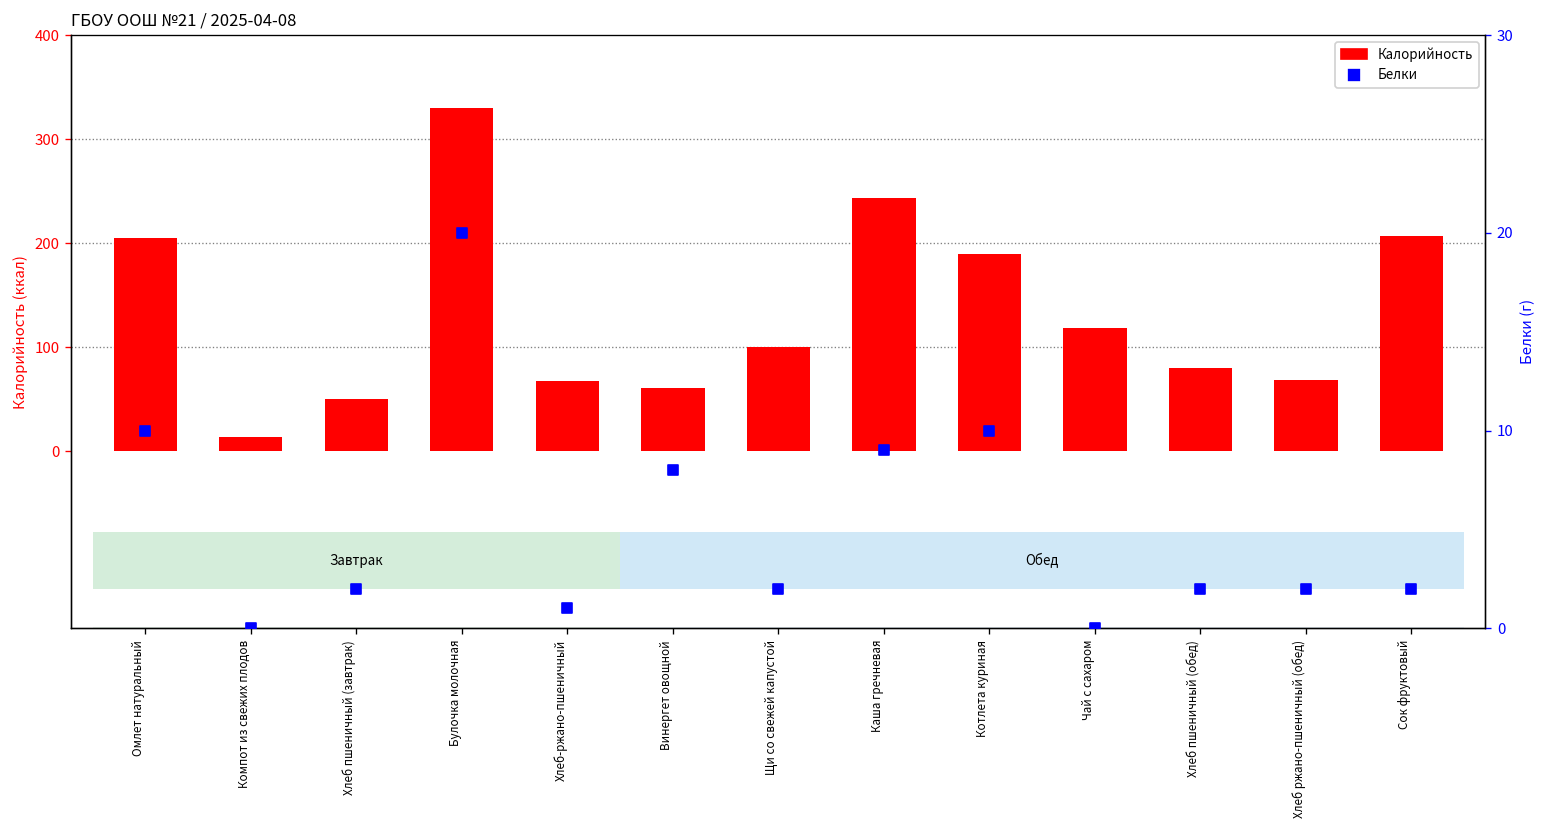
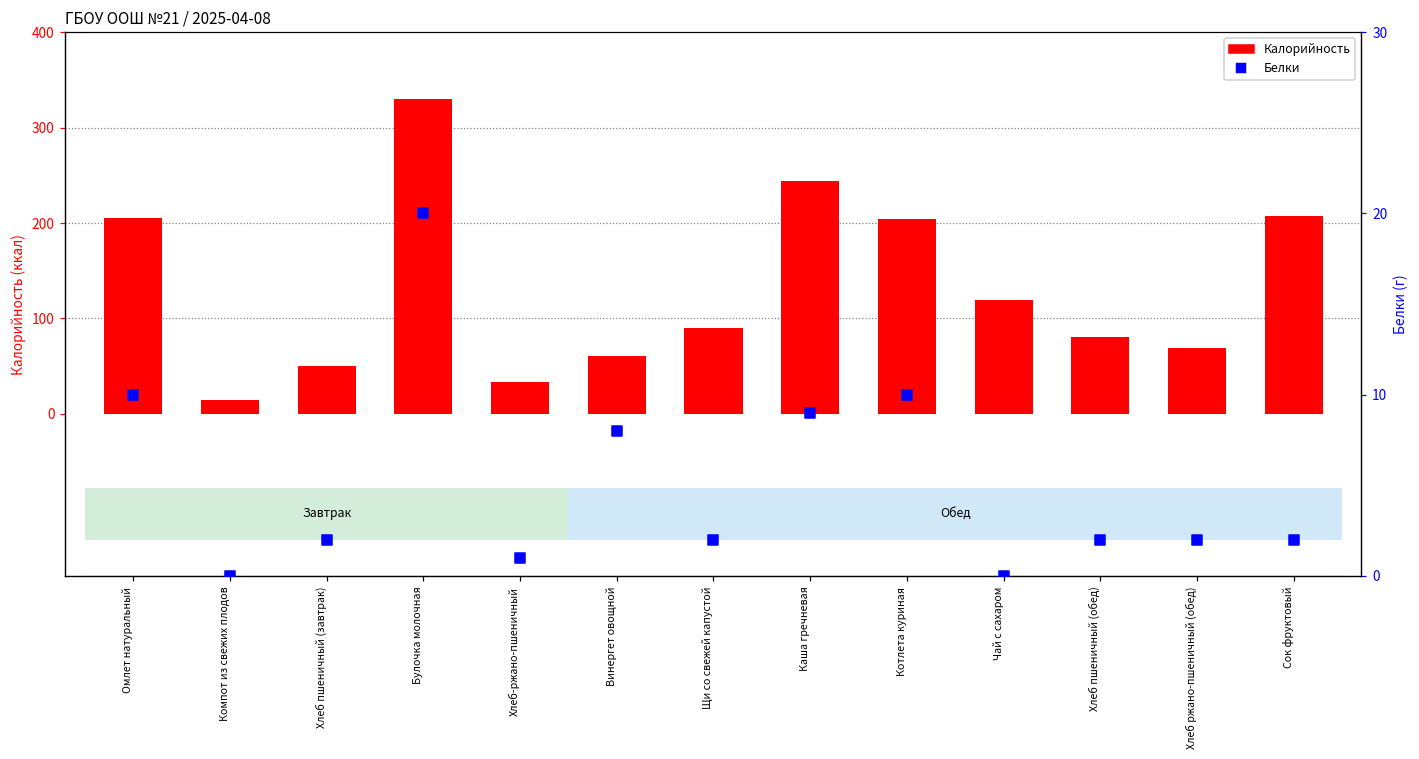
  {
    "Калорийность": {
      "Омлет натуральный": 210,
      "Компот из свежих плодов": 10,
      "Хлеб пшеничный (завтрак)": 50,
      "Булочка молочная": 330,
-     "Хлеб-ржано-пшеничный": 70,
+     "Хлеб-ржано-пшеничный": 30,
      "Винергет овощной": 60,
-     "Щи со свежей капустой": 100,
+     "Щи со свежей капустой": 90,
      "Каша гречневая": 240,
-     "Котлета куриная": 190,
+     "Котлета куриная": 200,
      "Чай с сахаром": 120,
      "Хлеб пшеничный (обед)": 80,
      "Хлеб ржано-пшеничный (обед)": 70,
      "Сок фруктовый": 210
    }
  }
